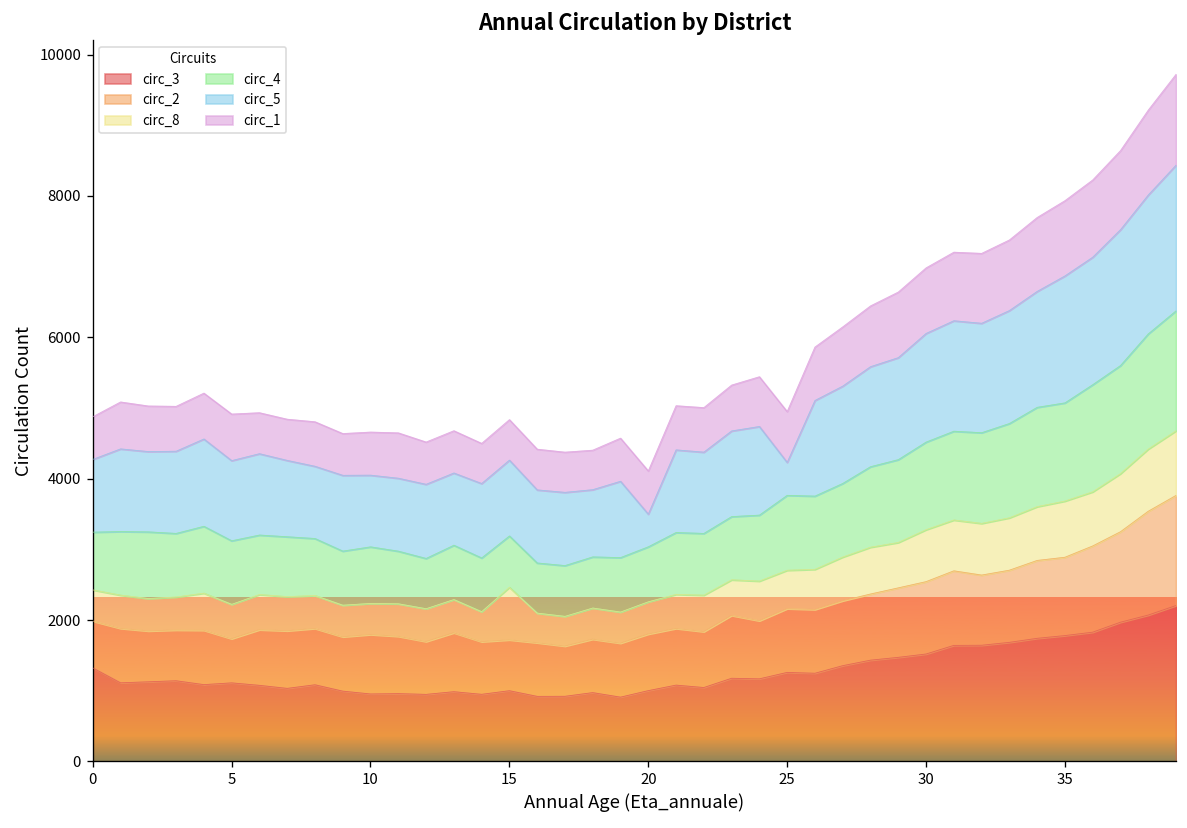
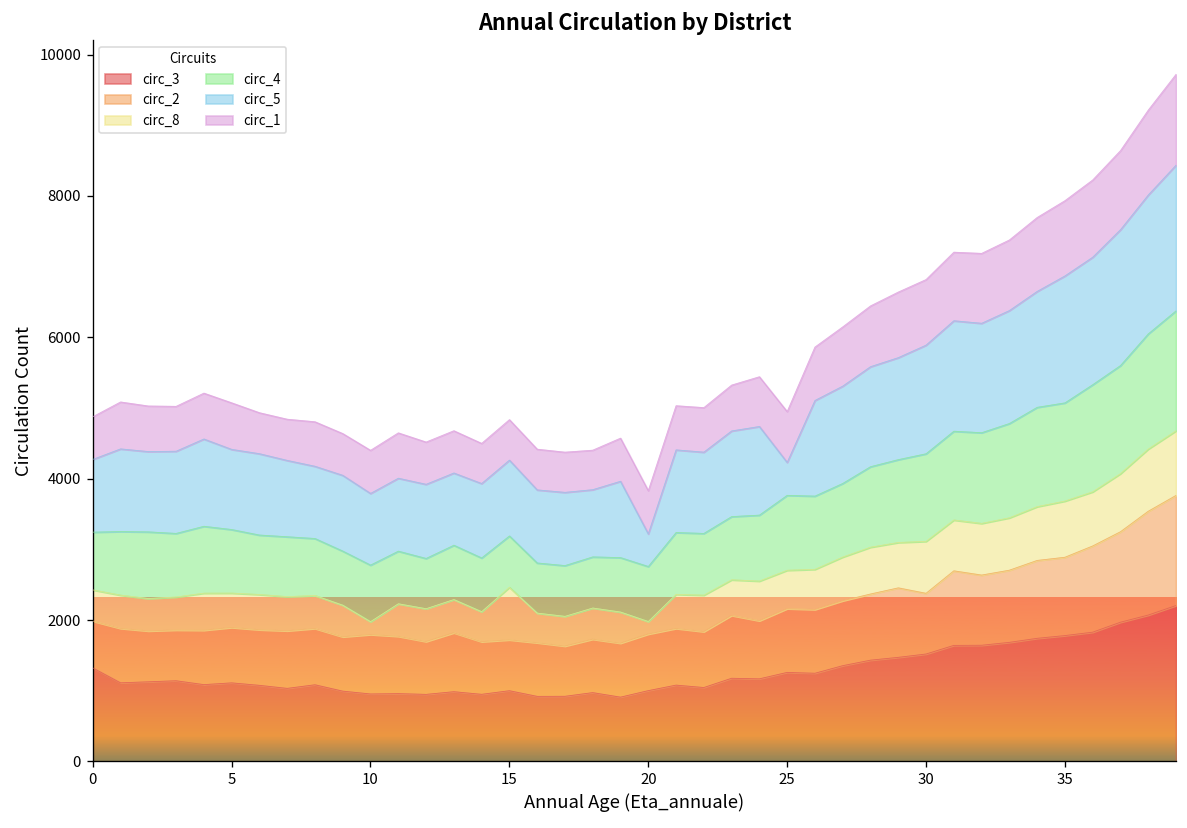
  {
    "circ_3": {
      "0": 1300,
      "5": 1100,
      "10": 1000,
      "15": 1000,
      "20": 1000,
      "25": 1300,
      "30": 1500,
      "35": 1800
    },
    "circ_2": {
      "0": 700,
-     "5": 600,
+     "5": 800,
      "10": 800,
      "15": 700,
      "20": 800,
      "25": 900,
-     "30": 1000,
+     "30": 900,
      "35": 1100
    },
    "circ_8": {
      "0": 400,
      "5": 500,
-     "10": 400,
+     "10": 200,
      "15": 700,
-     "20": 500,
+     "20": 200,
      "25": 500,
      "30": 700,
      "35": 800
    },
    "circ_4": {
      "0": 800,
      "5": 900,
      "10": 800,
      "15": 700,
      "20": 800,
      "25": 1100,
      "30": 1200,
      "35": 1400
    },
    "circ_5": {
      "0": 1000,
      "5": 1100,
      "10": 1000,
      "15": 1100,
      "20": 500,
      "25": 500,
      "30": 1500,
      "35": 1800
    },
    "circ_1": {
      "0": 600,
      "5": 700,
      "10": 600,
      "15": 600,
      "20": 600,
      "25": 700,
      "30": 900,
      "35": 1100
    }
  }
